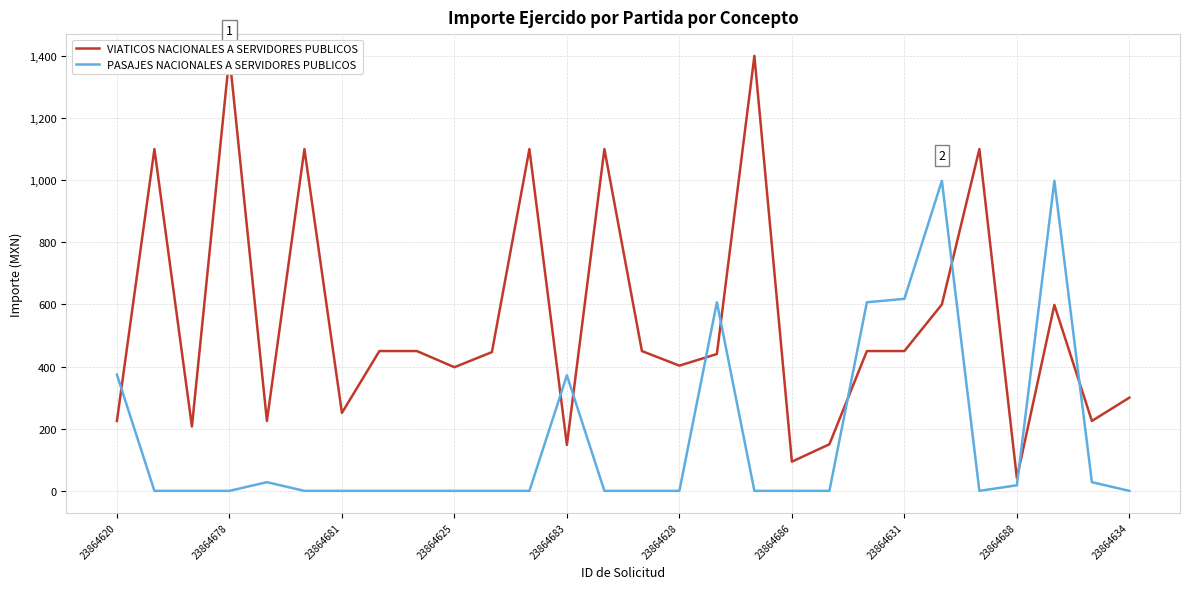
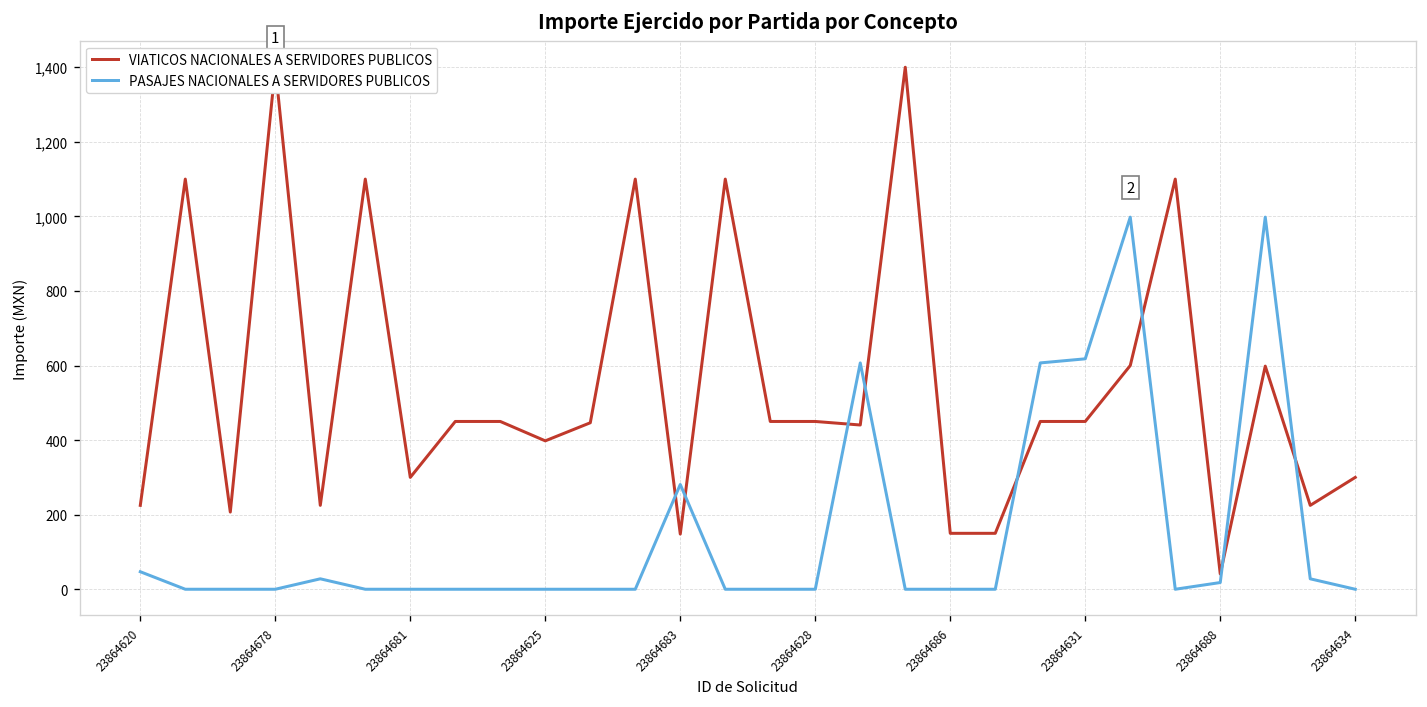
  {
    "VIATICOS NACIONALES A SERVIDORES PUBLICOS": {
      "23864620": 230,
-     "23864681": 250,
+     "23864681": 300,
      "23864625": 400,
      "23864683": 150,
-     "23864628": 400,
-     "23864686": 90,
+     "23864628": 450,
+     "23864686": 150,
      "23864631": 450,
      "23864688": 40,
      "23864634": 300
    },
    "PASAJES NACIONALES A SERVIDORES PUBLICOS": {
-     "23864620": 370,
+     "23864620": 50,
      "23864678": 0,
      "23864681": 0,
      "23864625": 0,
-     "23864683": 370,
+     "23864683": 280,
      "23864628": 0,
      "23864686": 0,
      "23864631": 620,
      "23864688": 20,
      "23864634": 0
    }
  }
